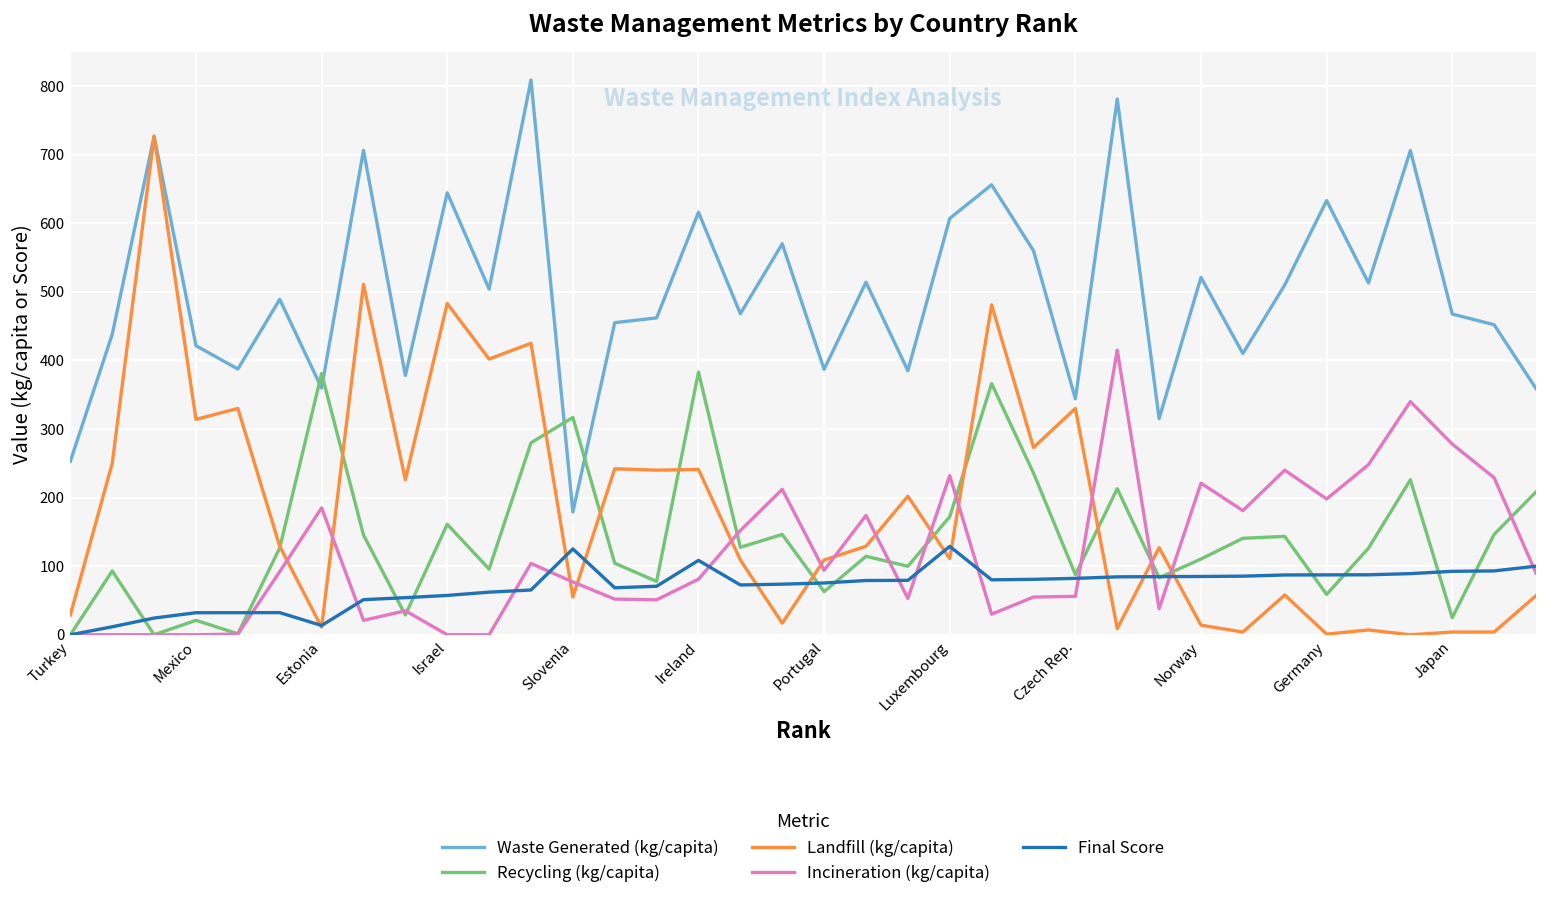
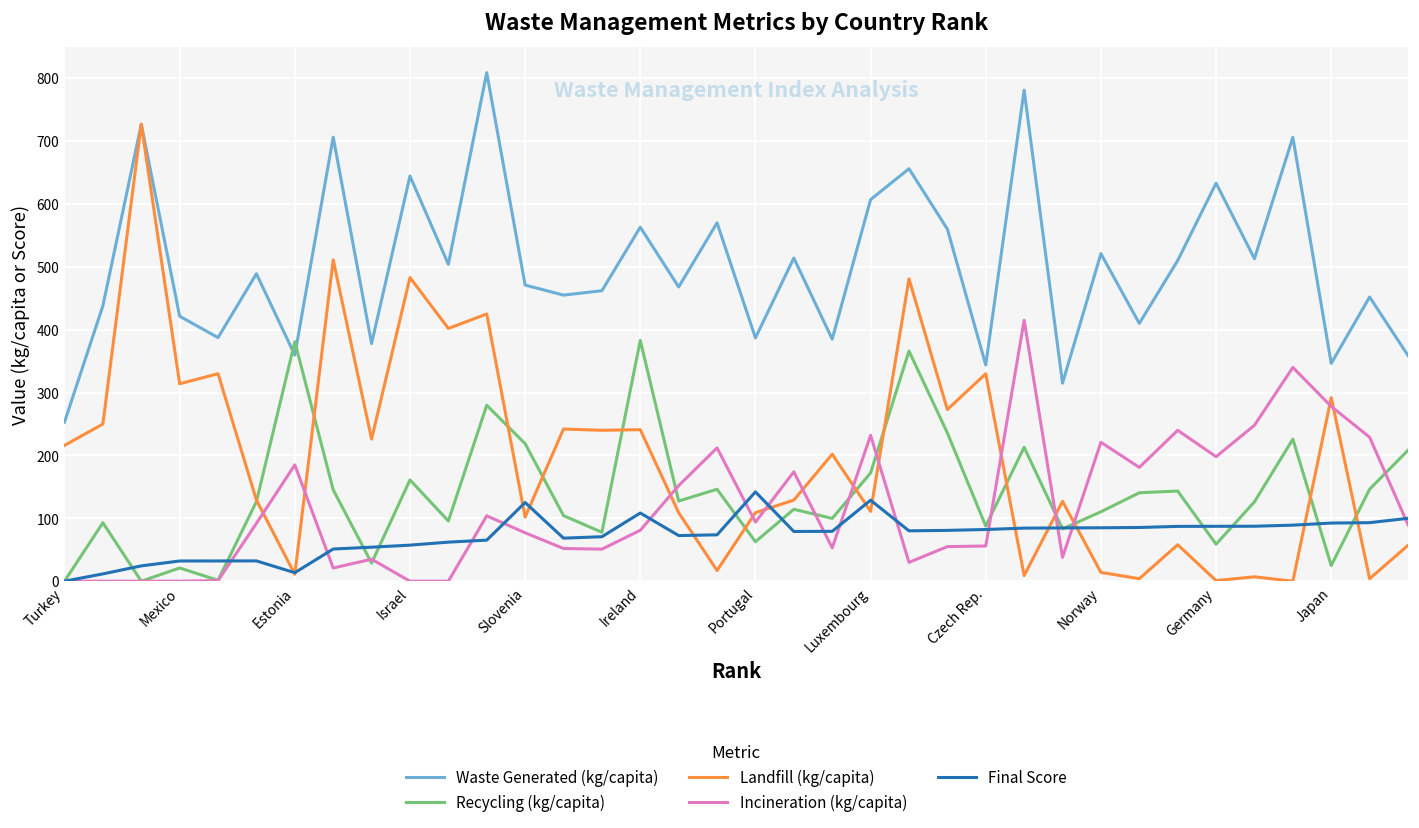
  {
    "Waste Generated (kg/capita)": {
      "Turkey": 250,
      "Mexico": 420,
      "Estonia": 360,
      "Israel": 640,
-     "Slovenia": 180,
-     "Ireland": 620,
+     "Slovenia": 470,
+     "Ireland": 560,
      "Portugal": 390,
      "Luxembourg": 610,
      "Czech Rep.": 340,
      "Norway": 520,
      "Germany": 630,
-     "Japan": 470
+     "Japan": 350
    },
    "Recycling (kg/capita)": {
      "Mexico": 20,
      "Estonia": 380,
      "Israel": 160,
-     "Slovenia": 320,
+     "Slovenia": 220,
      "Ireland": 380,
      "Portugal": 60,
      "Luxembourg": 170,
      "Czech Rep.": 90,
      "Norway": 110,
      "Germany": 60,
      "Japan": 20
    },
    "Landfill (kg/capita)": {
-     "Turkey": 30,
+     "Turkey": 220,
      "Mexico": 310,
      "Israel": 480,
-     "Slovenia": 60,
+     "Slovenia": 100,
      "Ireland": 240,
      "Portugal": 110,
      "Luxembourg": 110,
      "Czech Rep.": 330,
      "Norway": 10,
      "Germany": 0,
-     "Japan": 0
+     "Japan": 290
    },
    "Incineration (kg/capita)": {
      "Mexico": 0,
      "Estonia": 190,
      "Israel": 0,
      "Slovenia": 80,
      "Ireland": 80,
      "Portugal": 90,
      "Luxembourg": 230,
      "Czech Rep.": 60,
      "Norway": 220,
      "Germany": 200,
      "Japan": 280
    },
    "Final Score": {
      "Mexico": 30,
      "Israel": 60,
      "Slovenia": 130,
      "Ireland": 110,
-     "Portugal": 80,
+     "Portugal": 140,
      "Luxembourg": 130,
      "Czech Rep.": 80,
      "Norway": 80,
      "Germany": 90,
      "Japan": 90
    }
  }
